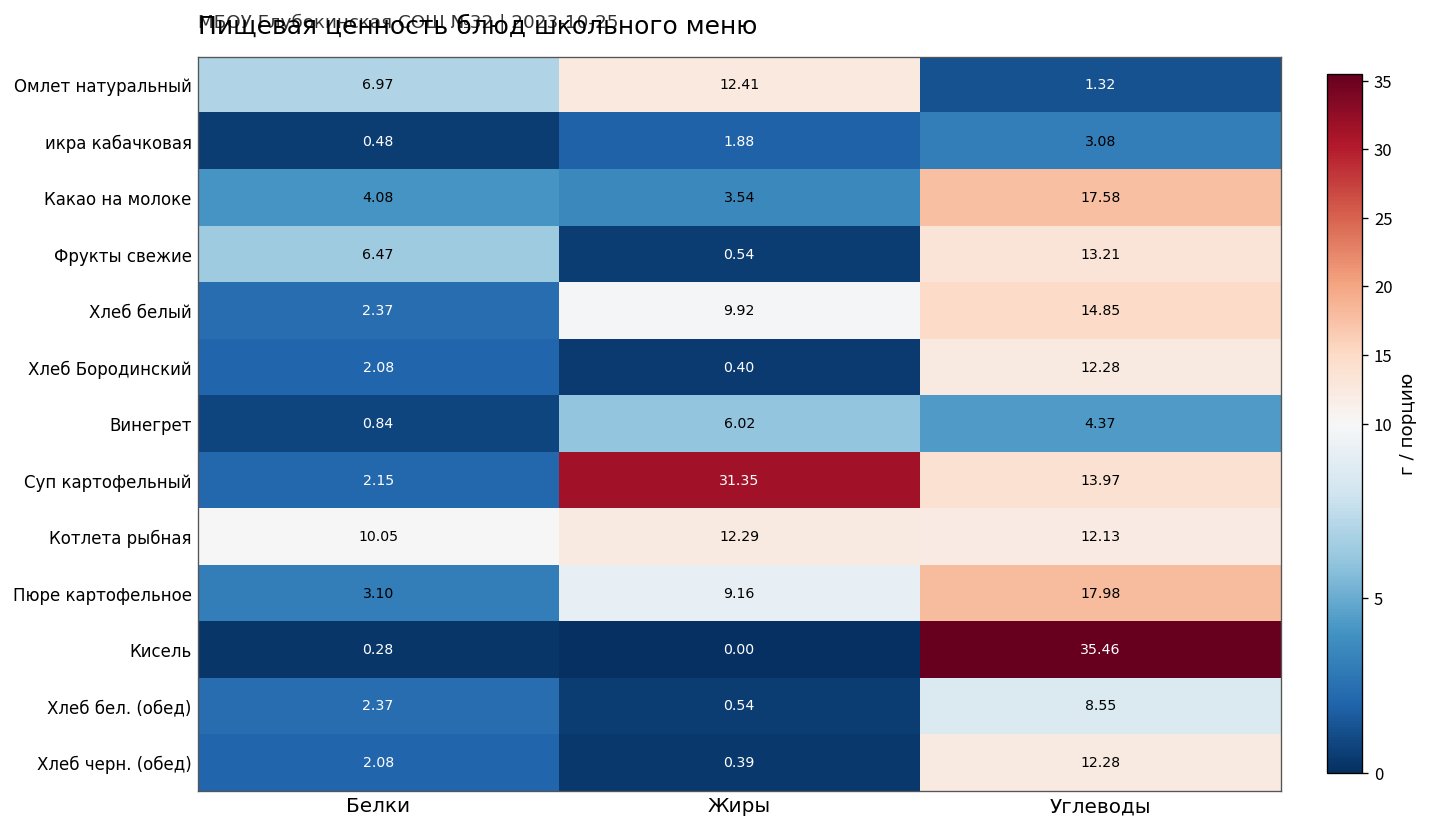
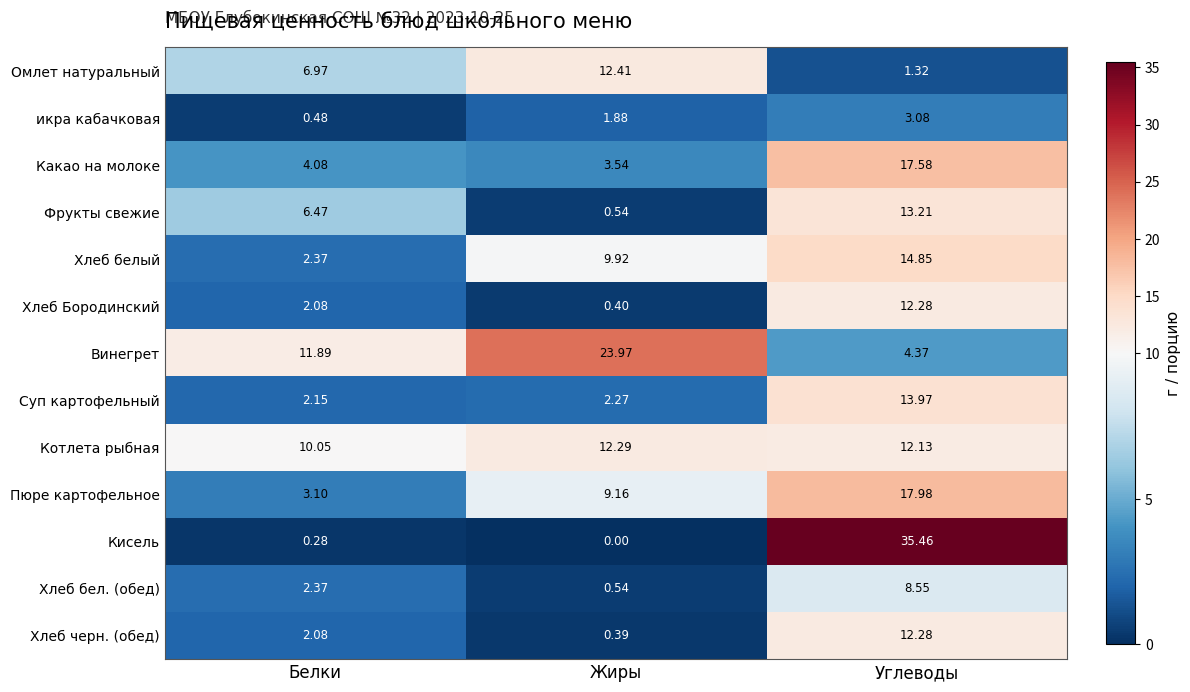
  {
    "Омлет натуральный": {
      "Белки": 6.97,
      "Жиры": 12.41,
      "Углеводы": 1.32
    },
    "икра кабачковая": {
      "Белки": 0.48,
      "Жиры": 1.88,
      "Углеводы": 3.08
    },
    "Какао на молоке": {
      "Белки": 4.08,
      "Жиры": 3.54,
      "Углеводы": 17.58
    },
    "Фрукты свежие": {
      "Белки": 6.47,
      "Жиры": 0.54,
      "Углеводы": 13.21
    },
    "Хлеб белый": {
      "Белки": 2.37,
      "Жиры": 9.92,
      "Углеводы": 14.85
    },
    "Хлеб Бородинский": {
      "Белки": 2.08,
      "Жиры": 0.40,
      "Углеводы": 12.28
    },
    "Винегрет": {
-     "Белки": 0.84,
-     "Жиры": 6.02,
+     "Белки": 11.89,
+     "Жиры": 23.97,
      "Углеводы": 4.37
    },
    "Суп картофельный": {
      "Белки": 2.15,
-     "Жиры": 31.35,
+     "Жиры": 2.27,
      "Углеводы": 13.97
    },
    "Котлета рыбная": {
      "Белки": 10.05,
      "Жиры": 12.29,
      "Углеводы": 12.13
    },
    "Пюре картофельное": {
      "Белки": 3.10,
      "Жиры": 9.16,
      "Углеводы": 17.98
    },
    "Кисель": {
      "Белки": 0.28,
      "Жиры": 0.00,
      "Углеводы": 35.46
    },
    "Хлеб бел. (обед)": {
      "Белки": 2.37,
      "Жиры": 0.54,
      "Углеводы": 8.55
    },
    "Хлеб черн. (обед)": {
      "Белки": 2.08,
      "Жиры": 0.39,
      "Углеводы": 12.28
    }
  }
